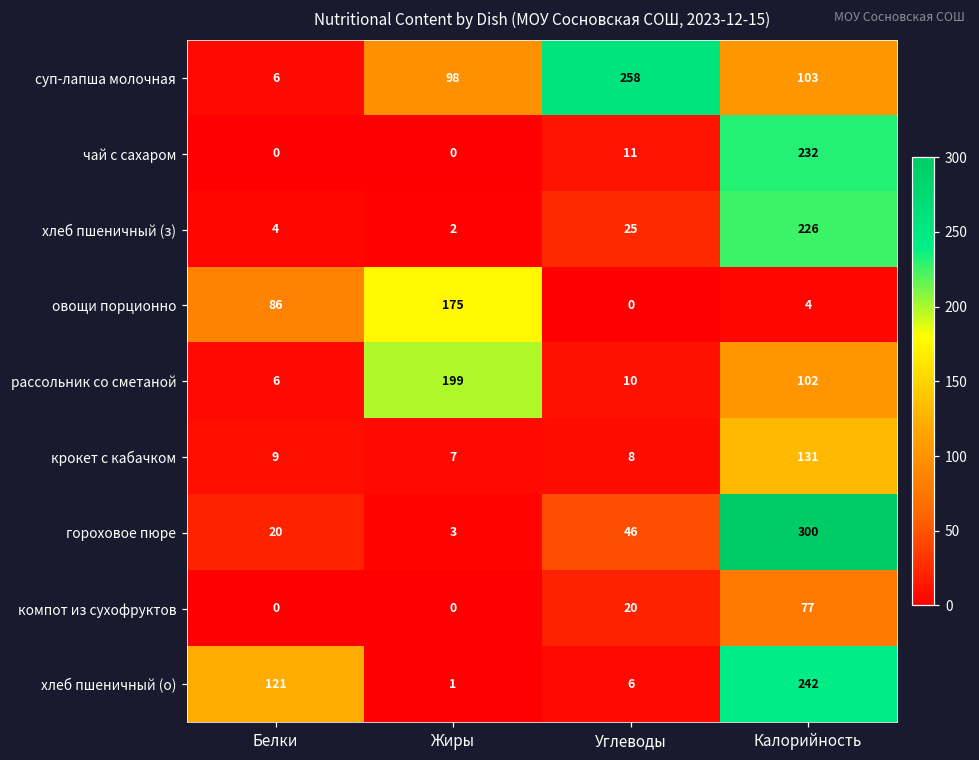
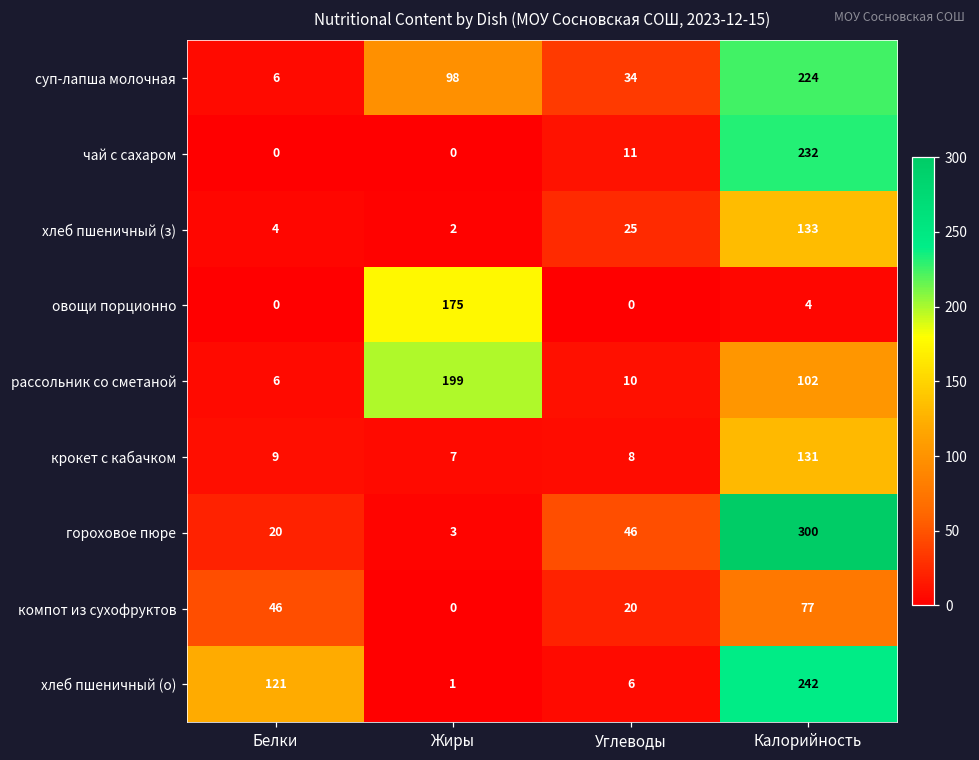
  {
    "суп-лапша молочная": {
      "Белки": 6,
      "Жиры": 98,
-     "Углеводы": 258,
-     "Калорийность": 103
+     "Углеводы": 34,
+     "Калорийность": 224
    },
    "чай с сахаром": {
      "Белки": 0,
      "Жиры": 0,
      "Углеводы": 11,
      "Калорийность": 232
    },
    "хлеб пшеничный (з)": {
      "Белки": 4,
      "Жиры": 2,
      "Углеводы": 25,
-     "Калорийность": 226
+     "Калорийность": 133
    },
    "овощи порционно": {
-     "Белки": 86,
+     "Белки": 0,
      "Жиры": 175,
      "Углеводы": 0,
      "Калорийность": 4
    },
    "рассольник со сметаной": {
      "Белки": 6,
      "Жиры": 199,
      "Углеводы": 10,
      "Калорийность": 102
    },
    "крокет с кабачком": {
      "Белки": 9,
      "Жиры": 7,
      "Углеводы": 8,
      "Калорийность": 131
    },
    "гороховое пюре": {
      "Белки": 20,
      "Жиры": 3,
      "Углеводы": 46,
      "Калорийность": 300
    },
    "компот из сухофруктов": {
-     "Белки": 0,
+     "Белки": 46,
      "Жиры": 0,
      "Углеводы": 20,
      "Калорийность": 77
    },
    "хлеб пшеничный (о)": {
      "Белки": 121,
      "Жиры": 1,
      "Углеводы": 6,
      "Калорийность": 242
    }
  }
